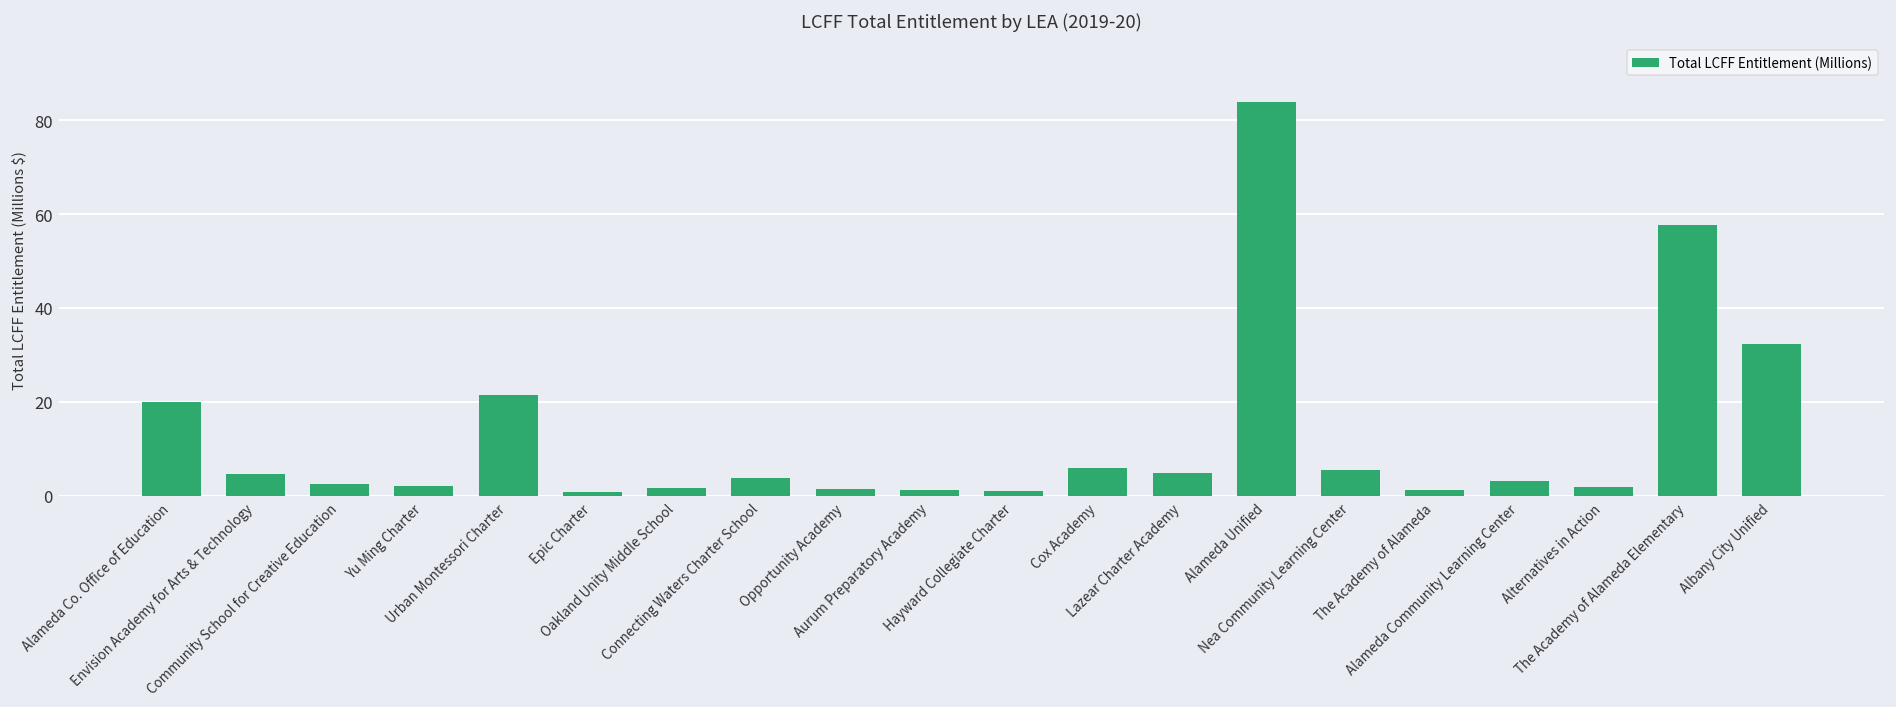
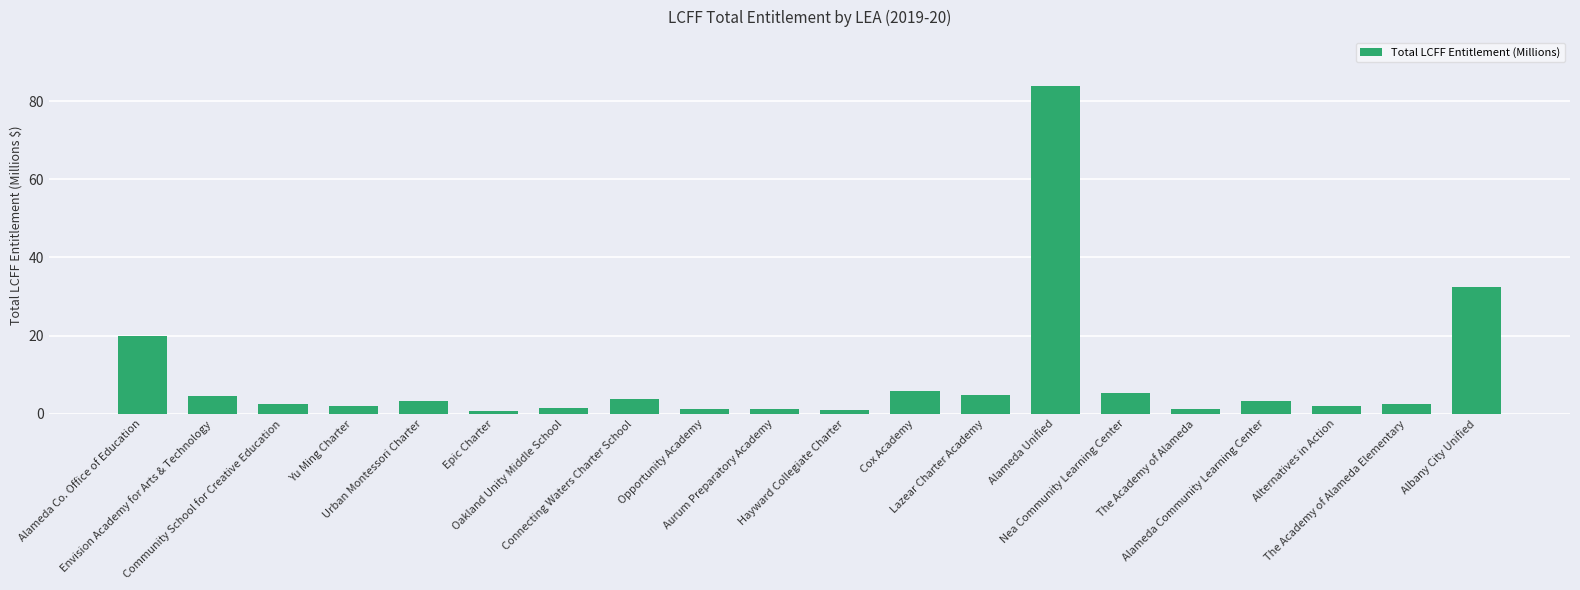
  {
    "Alameda Co. Office of Education": 20,
    "Envision Academy for Arts & Technology": 5,
    "Community School for Creative Education": 3,
    "Yu Ming Charter": 2,
-   "Urban Montessori Charter": 22,
+   "Urban Montessori Charter": 3,
    "Epic Charter": 1,
    "Oakland Unity Middle School": 2,
    "Connecting Waters Charter School": 4,
    "Opportunity Academy": 1,
    "Aurum Preparatory Academy": 1,
    "Hayward Collegiate Charter": 1,
    "Cox Academy": 6,
    "Lazear Charter Academy": 5,
    "Alameda Unified": 84,
    "Nea Community Learning Center": 5,
    "The Academy of Alameda": 1,
    "Alameda Community Learning Center": 3,
    "Alternatives in Action": 2,
-   "The Academy of Alameda Elementary": 58,
+   "The Academy of Alameda Elementary": 3,
    "Albany City Unified": 32
  }
